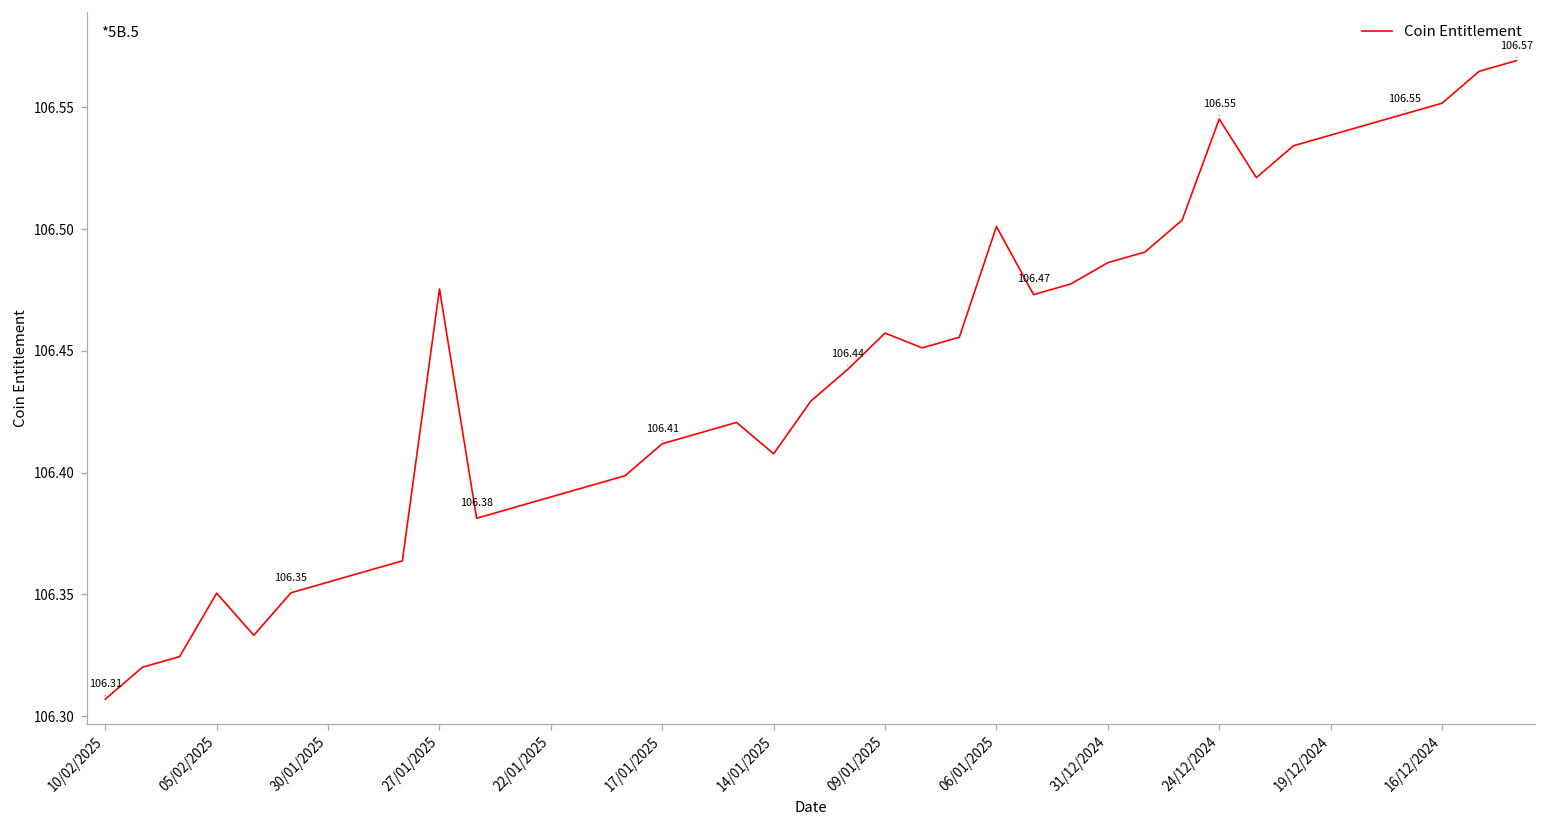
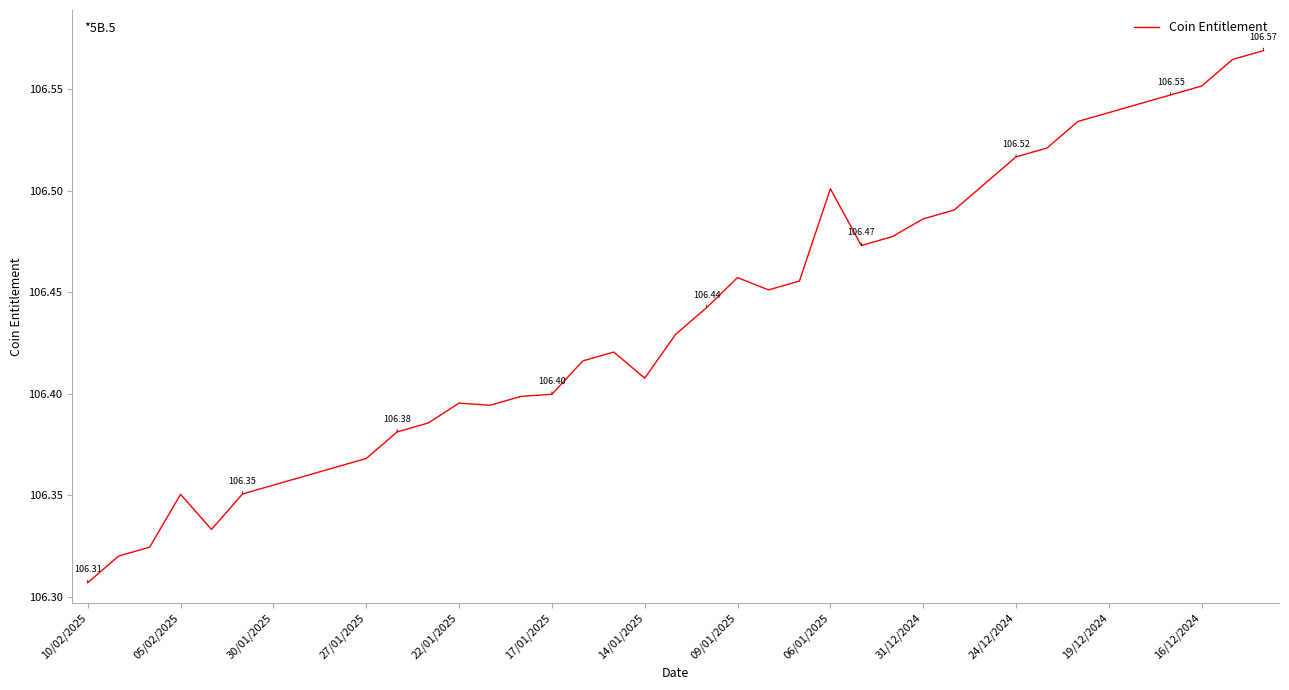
  {
    "10/02/2025": 106.31,
-   "27/01/2025": 106.475,
-   "22/01/2025": 106.390,
-   "17/01/2025": 106.41,
-   "24/12/2024": 106.55
+   "27/01/2025": 106.368,
+   "22/01/2025": 106.395,
+   "17/01/2025": 106.40,
+   "24/12/2024": 106.52
  }
